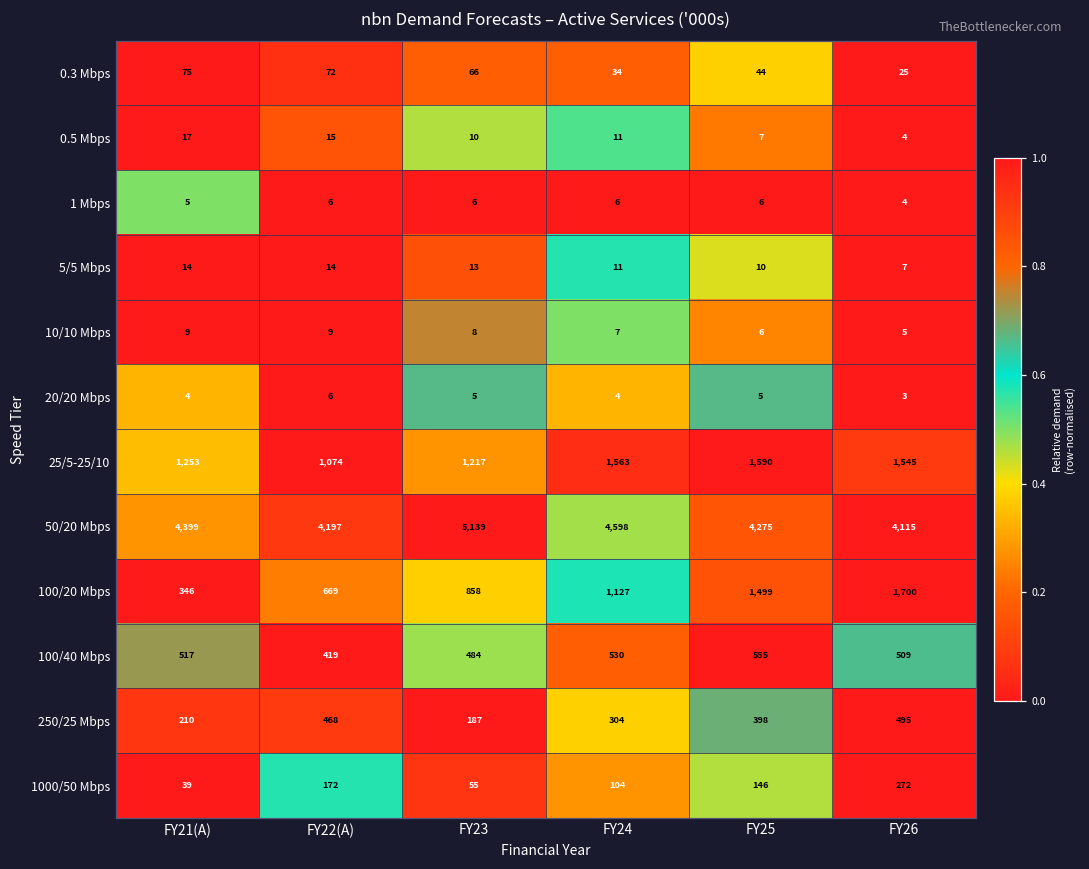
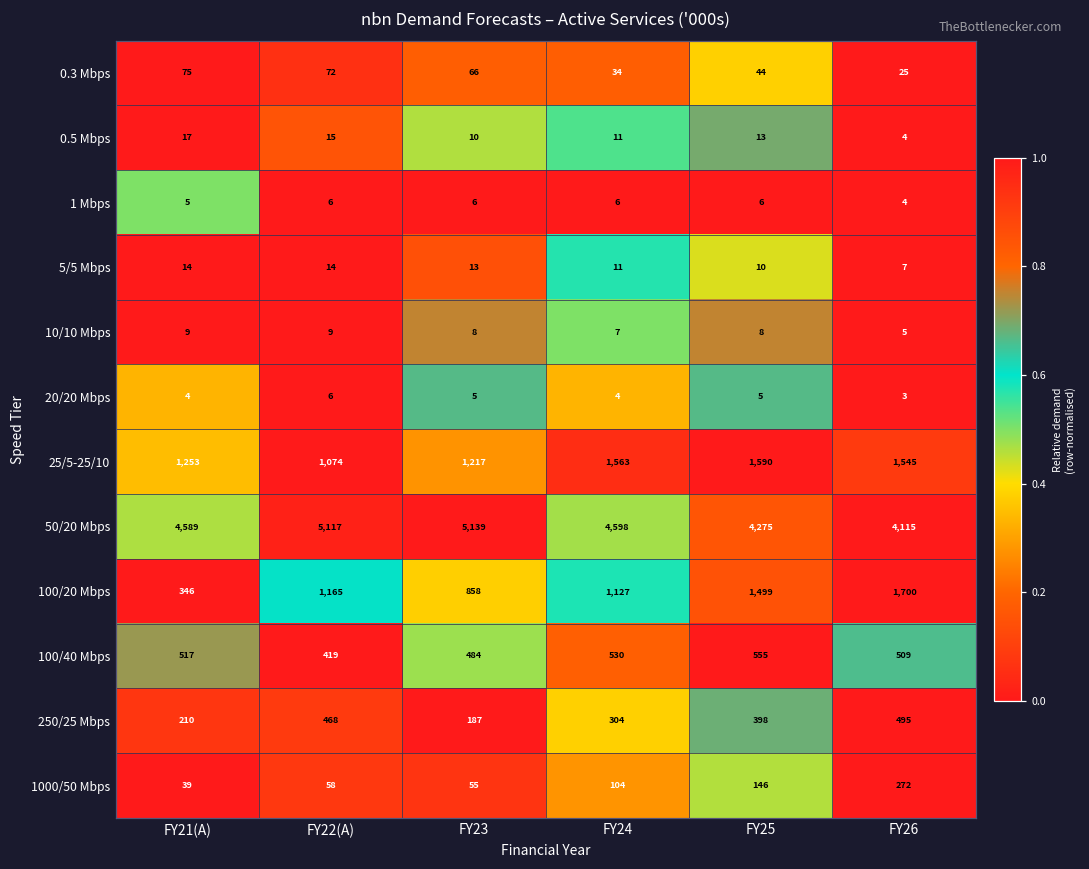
  {
    "0.3 Mbps": {
      "FY21(A)": "75",
      "FY22(A)": "72",
      "FY23": "66",
      "FY24": "34",
      "FY25": "44",
      "FY26": "25"
    },
    "0.5 Mbps": {
      "FY21(A)": "17",
      "FY22(A)": "15",
      "FY23": "10",
      "FY24": "11",
-     "FY25": "7",
+     "FY25": "13",
      "FY26": "4"
    },
    "1 Mbps": {
      "FY21(A)": "5",
      "FY22(A)": "6",
      "FY23": "6",
      "FY24": "6",
      "FY25": "6",
      "FY26": "4"
    },
    "5/5 Mbps": {
      "FY21(A)": "14",
      "FY22(A)": "14",
      "FY23": "13",
      "FY24": "11",
      "FY25": "10",
      "FY26": "7"
    },
    "10/10 Mbps": {
      "FY21(A)": "9",
      "FY22(A)": "9",
      "FY23": "8",
      "FY24": "7",
-     "FY25": "6",
+     "FY25": "8",
      "FY26": "5"
    },
    "20/20 Mbps": {
      "FY21(A)": "4",
      "FY22(A)": "6",
      "FY23": "5",
      "FY24": "4",
      "FY25": "5",
      "FY26": "3"
    },
    "25/5-25/10": {
      "FY21(A)": "1,253",
      "FY22(A)": "1,074",
      "FY23": "1,217",
      "FY24": "1,563",
      "FY25": "1,590",
      "FY26": "1,545"
    },
    "50/20 Mbps": {
-     "FY21(A)": "4,399",
-     "FY22(A)": "4,197",
+     "FY21(A)": "4,589",
+     "FY22(A)": "5,117",
      "FY23": "5,139",
      "FY24": "4,598",
      "FY25": "4,275",
      "FY26": "4,115"
    },
    "100/20 Mbps": {
      "FY21(A)": "346",
-     "FY22(A)": "669",
+     "FY22(A)": "1,165",
      "FY23": "858",
      "FY24": "1,127",
      "FY25": "1,499",
      "FY26": "1,700"
    },
    "100/40 Mbps": {
      "FY21(A)": "517",
      "FY22(A)": "419",
      "FY23": "484",
      "FY24": "530",
      "FY25": "555",
      "FY26": "509"
    },
    "250/25 Mbps": {
      "FY21(A)": "210",
      "FY22(A)": "468",
      "FY23": "187",
      "FY24": "304",
      "FY25": "398",
      "FY26": "495"
    },
    "1000/50 Mbps": {
      "FY21(A)": "39",
-     "FY22(A)": "172",
+     "FY22(A)": "58",
      "FY23": "55",
      "FY24": "104",
      "FY25": "146",
      "FY26": "272"
    }
  }
